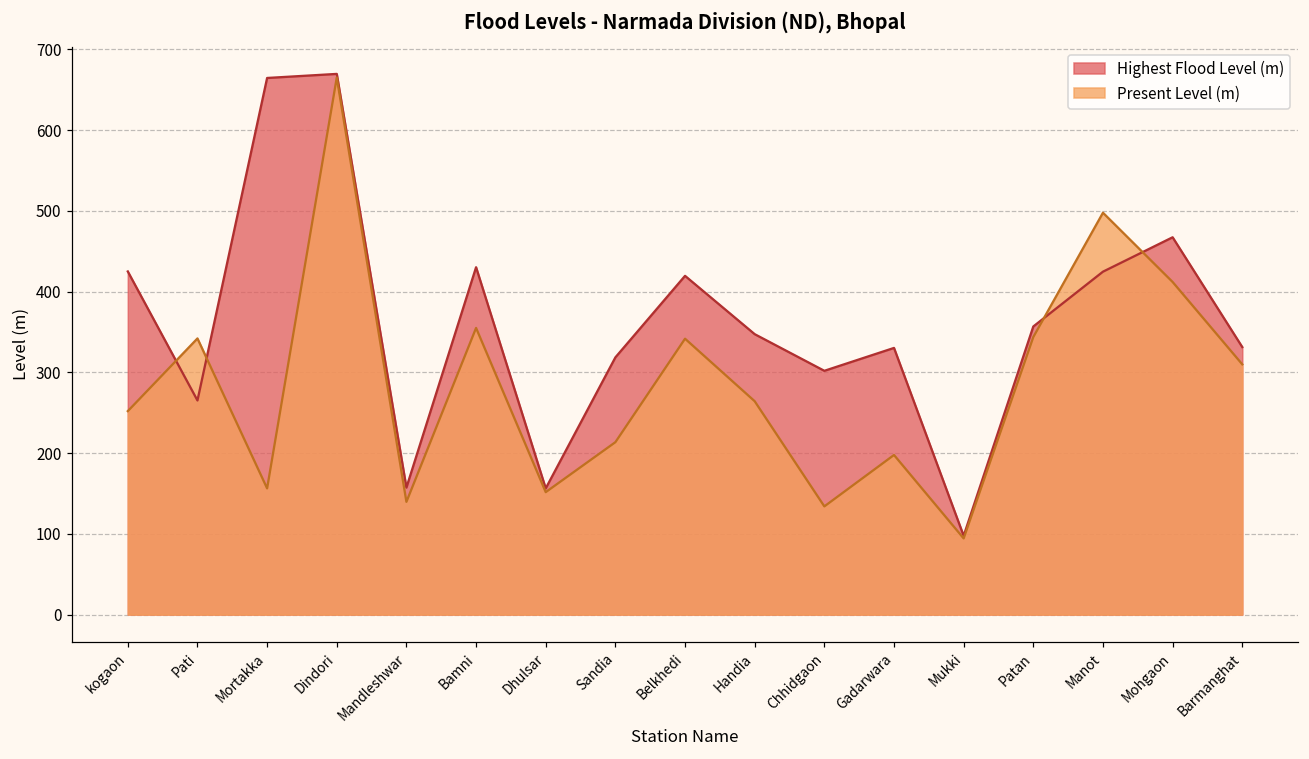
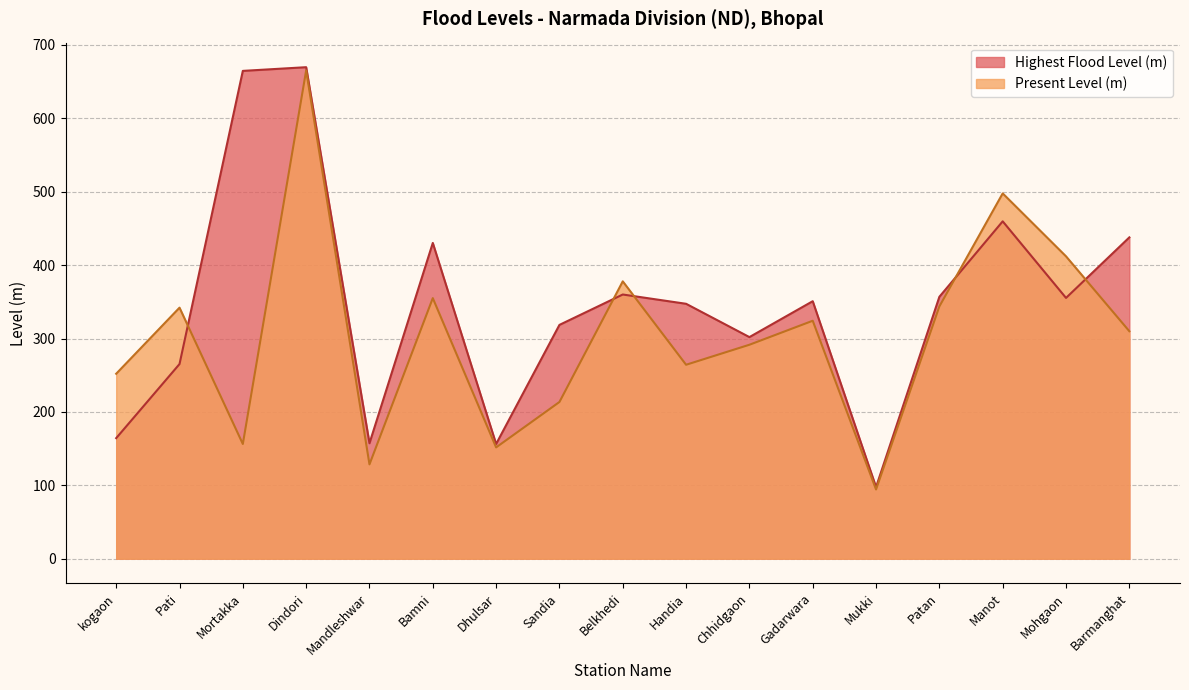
  {
    "Highest Flood Level (m)": {
-     "kogaon": 420,
+     "kogaon": 160,
      "Pati": 270,
      "Mortakka": 660,
      "Dindori": 670,
      "Mandleshwar": 160,
      "Bamni": 430,
      "Dhulsar": 160,
      "Sandia": 320,
-     "Belkhedi": 420,
+     "Belkhedi": 360,
      "Handia": 350,
      "Chhidgaon": 300,
-     "Gadarwara": 330,
+     "Gadarwara": 350,
      "Patan": 360,
-     "Manot": 420,
-     "Mohgaon": 470,
-     "Barmanghat": 330
+     "Manot": 460,
+     "Mohgaon": 360,
+     "Barmanghat": 440
    },
    "Present Level (m)": {
      "kogaon": 250,
      "Pati": 340,
      "Mortakka": 160,
      "Dindori": 670,
-     "Mandleshwar": 140,
+     "Mandleshwar": 130,
      "Bamni": 360,
      "Dhulsar": 150,
      "Sandia": 210,
-     "Belkhedi": 340,
+     "Belkhedi": 380,
      "Handia": 260,
-     "Chhidgaon": 130,
-     "Gadarwara": 200,
+     "Chhidgaon": 290,
+     "Gadarwara": 320,
      "Patan": 340,
      "Manot": 500,
      "Mohgaon": 410,
      "Barmanghat": 310
    }
  }
